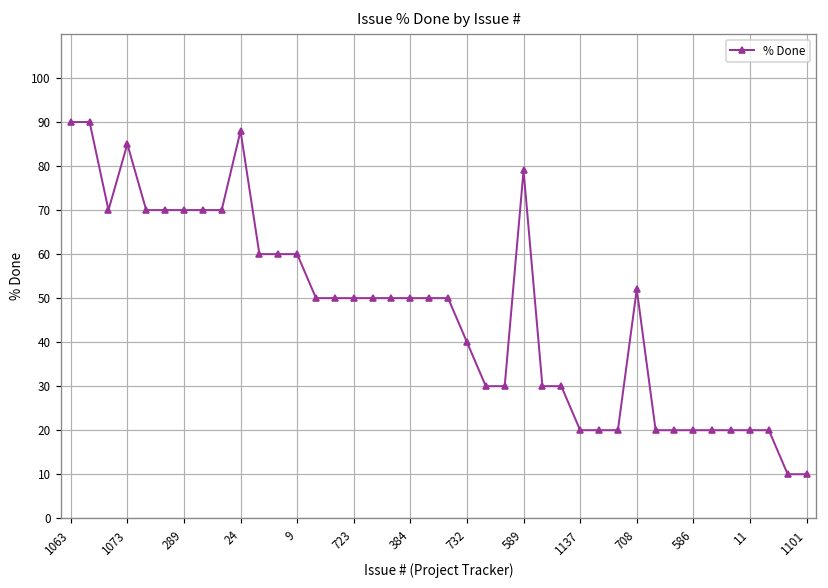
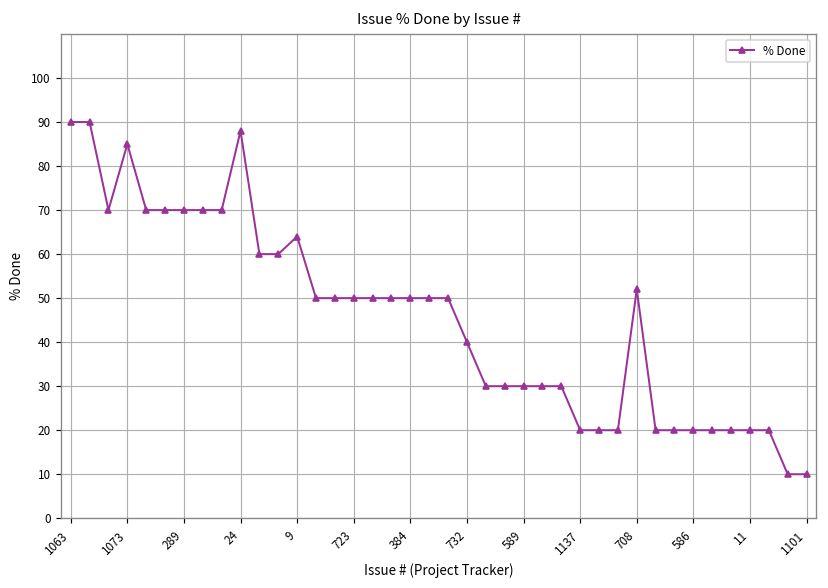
  {
    "1063": 90,
    "1073": 85,
    "289": 70,
    "24": 88,
-   "9": 60,
+   "9": 64,
    "723": 50,
    "384": 50,
    "732": 40,
-   "589": 79,
+   "589": 30,
    "1137": 20,
    "708": 52,
    "586": 20,
    "1101": 10
  }
